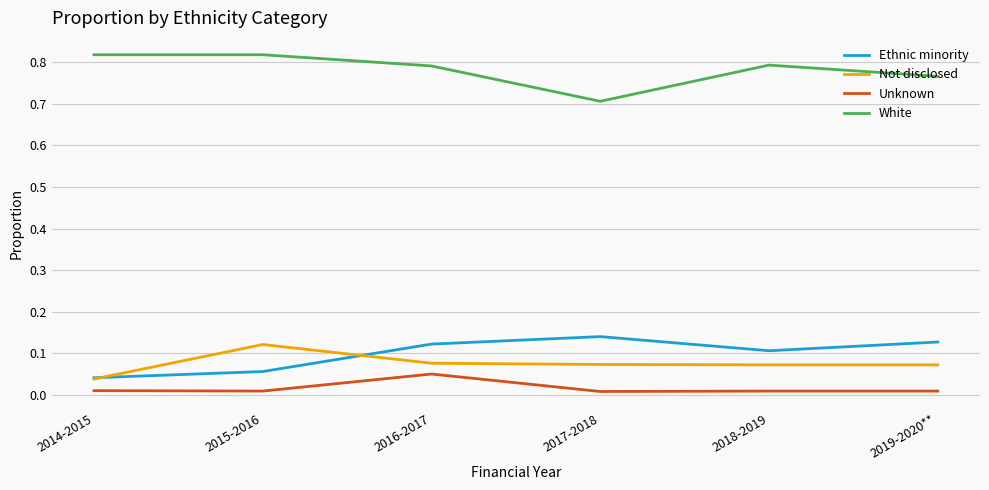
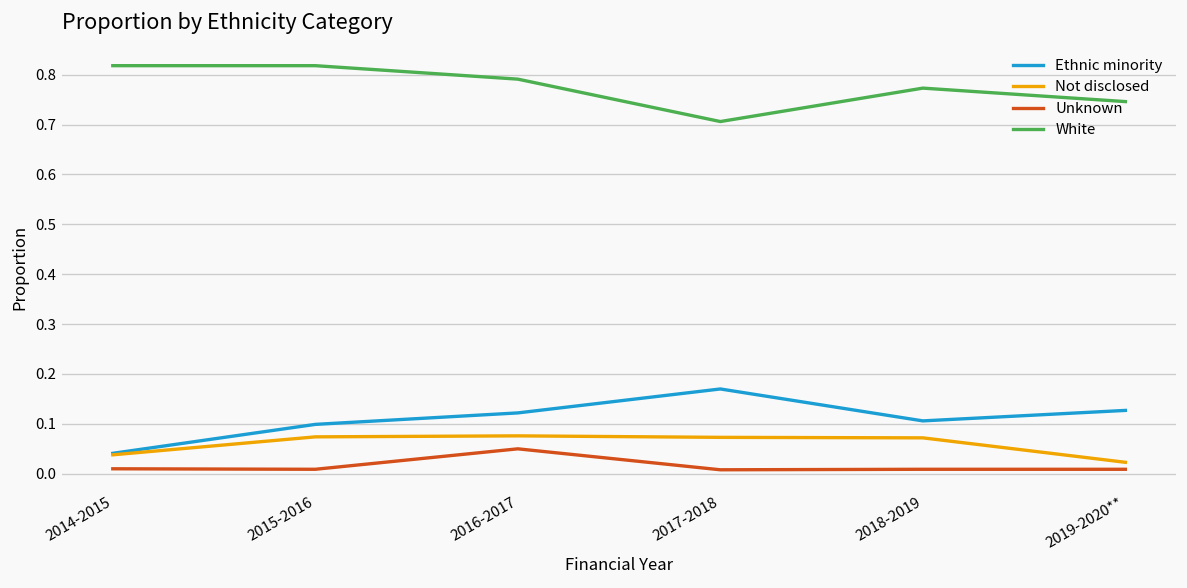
  {
    "Ethnic minority": {
-     "2015-2016": 0.06,
+     "2015-2016": 0.10,
      "2016-2017": 0.12,
-     "2017-2018": 0.14,
+     "2017-2018": 0.17,
      "2018-2019": 0.11,
      "2019-2020**": 0.13
    },
    "Not disclosed": {
-     "2015-2016": 0.12,
+     "2015-2016": 0.07,
      "2016-2017": 0.08,
      "2017-2018": 0.07,
      "2018-2019": 0.07,
-     "2019-2020**": 0.07
+     "2019-2020**": 0.02
    },
    "Unknown": {
      "2014-2015": 0.01,
      "2015-2016": 0.01,
      "2016-2017": 0.05,
      "2017-2018": 0.01,
      "2018-2019": 0.01,
      "2019-2020**": 0.01
    },
    "White": {
      "2014-2015": 0.82,
      "2015-2016": 0.82,
      "2016-2017": 0.79,
      "2017-2018": 0.71,
-     "2018-2019": 0.79,
-     "2019-2020**": 0.77
+     "2018-2019": 0.77,
+     "2019-2020**": 0.75
    }
  }
